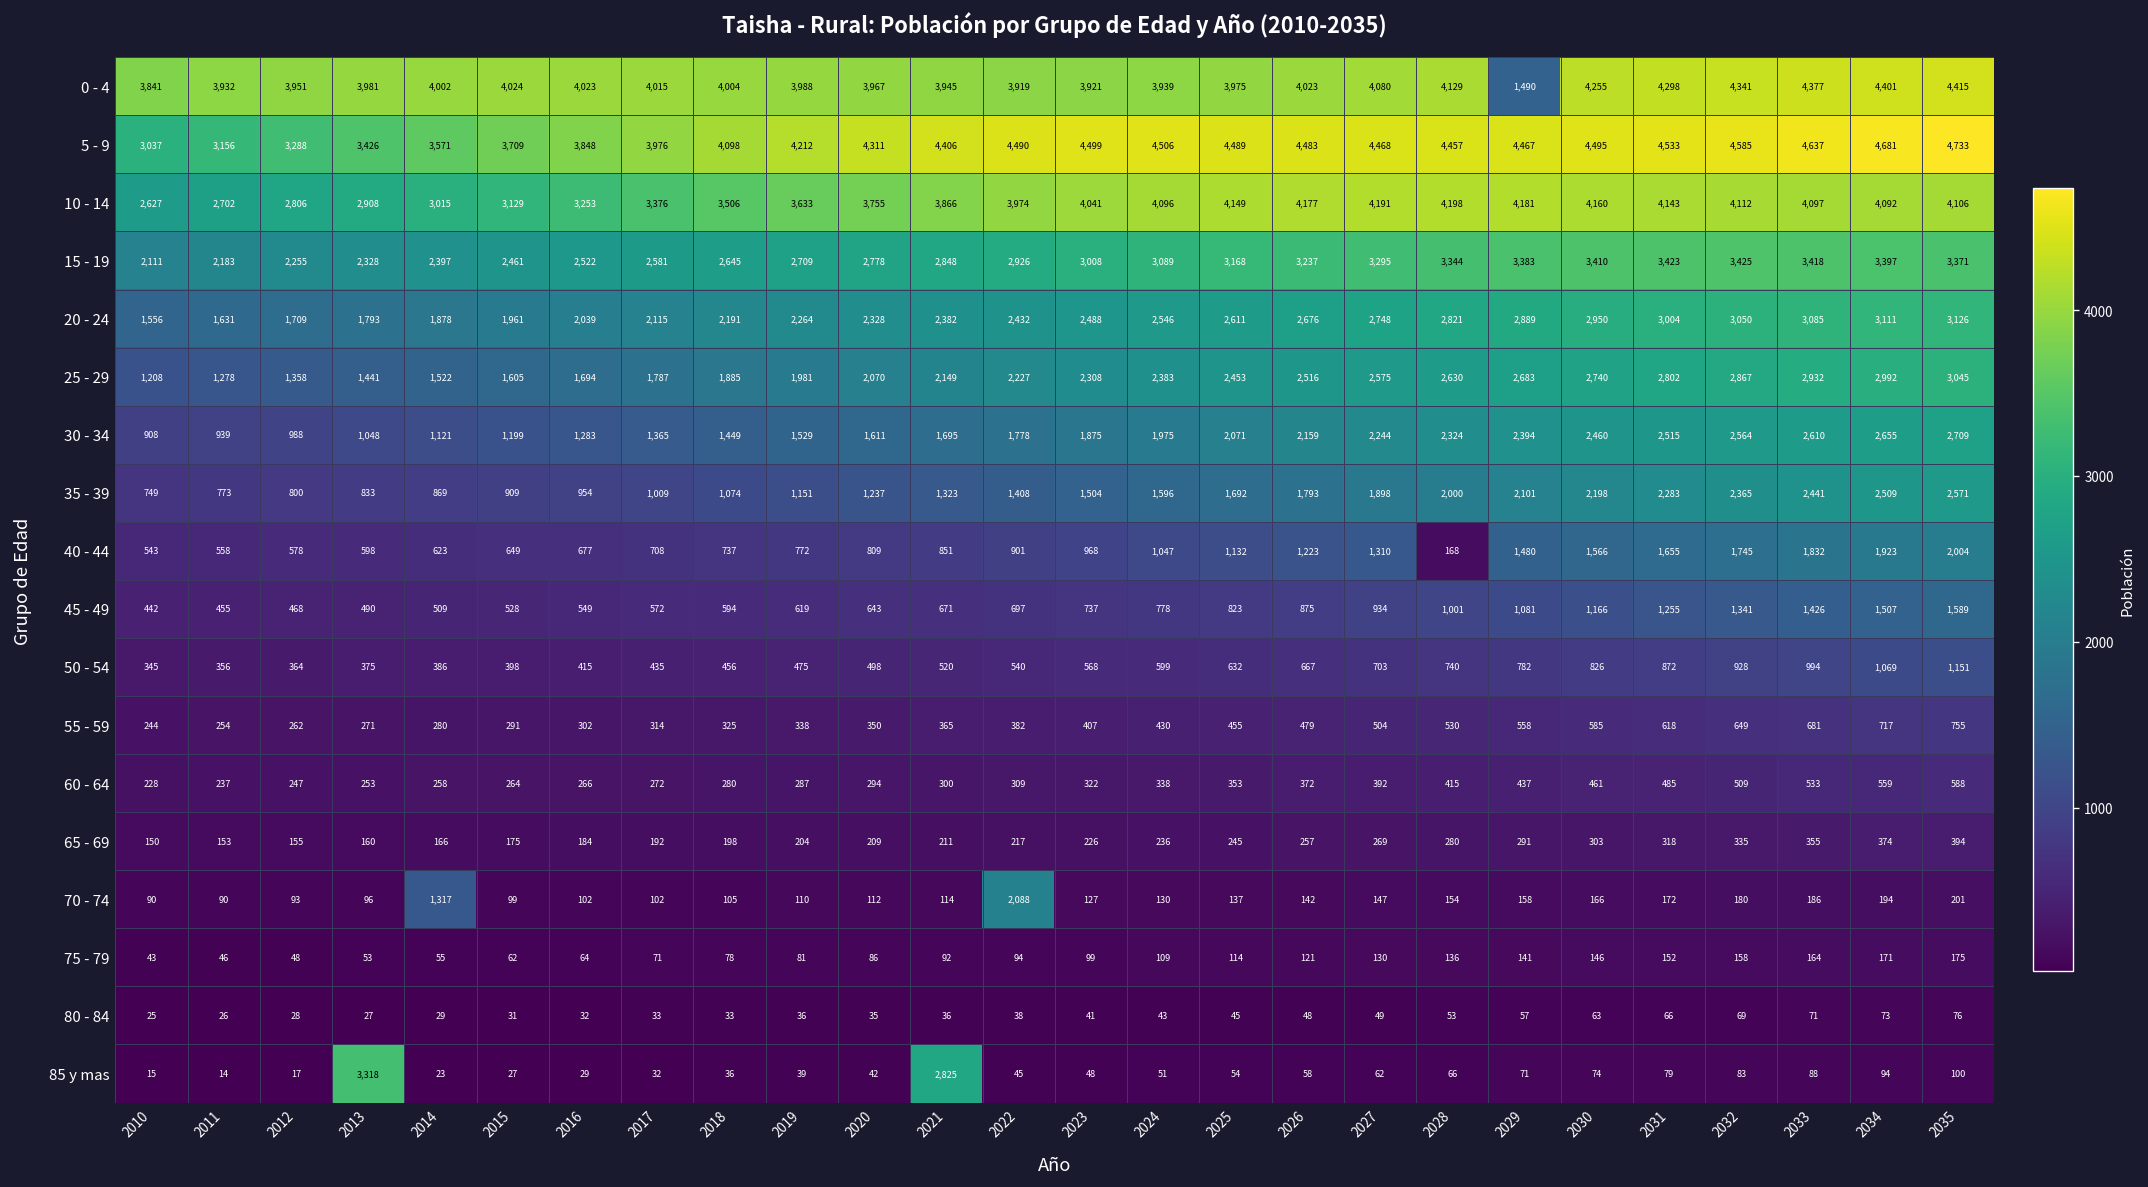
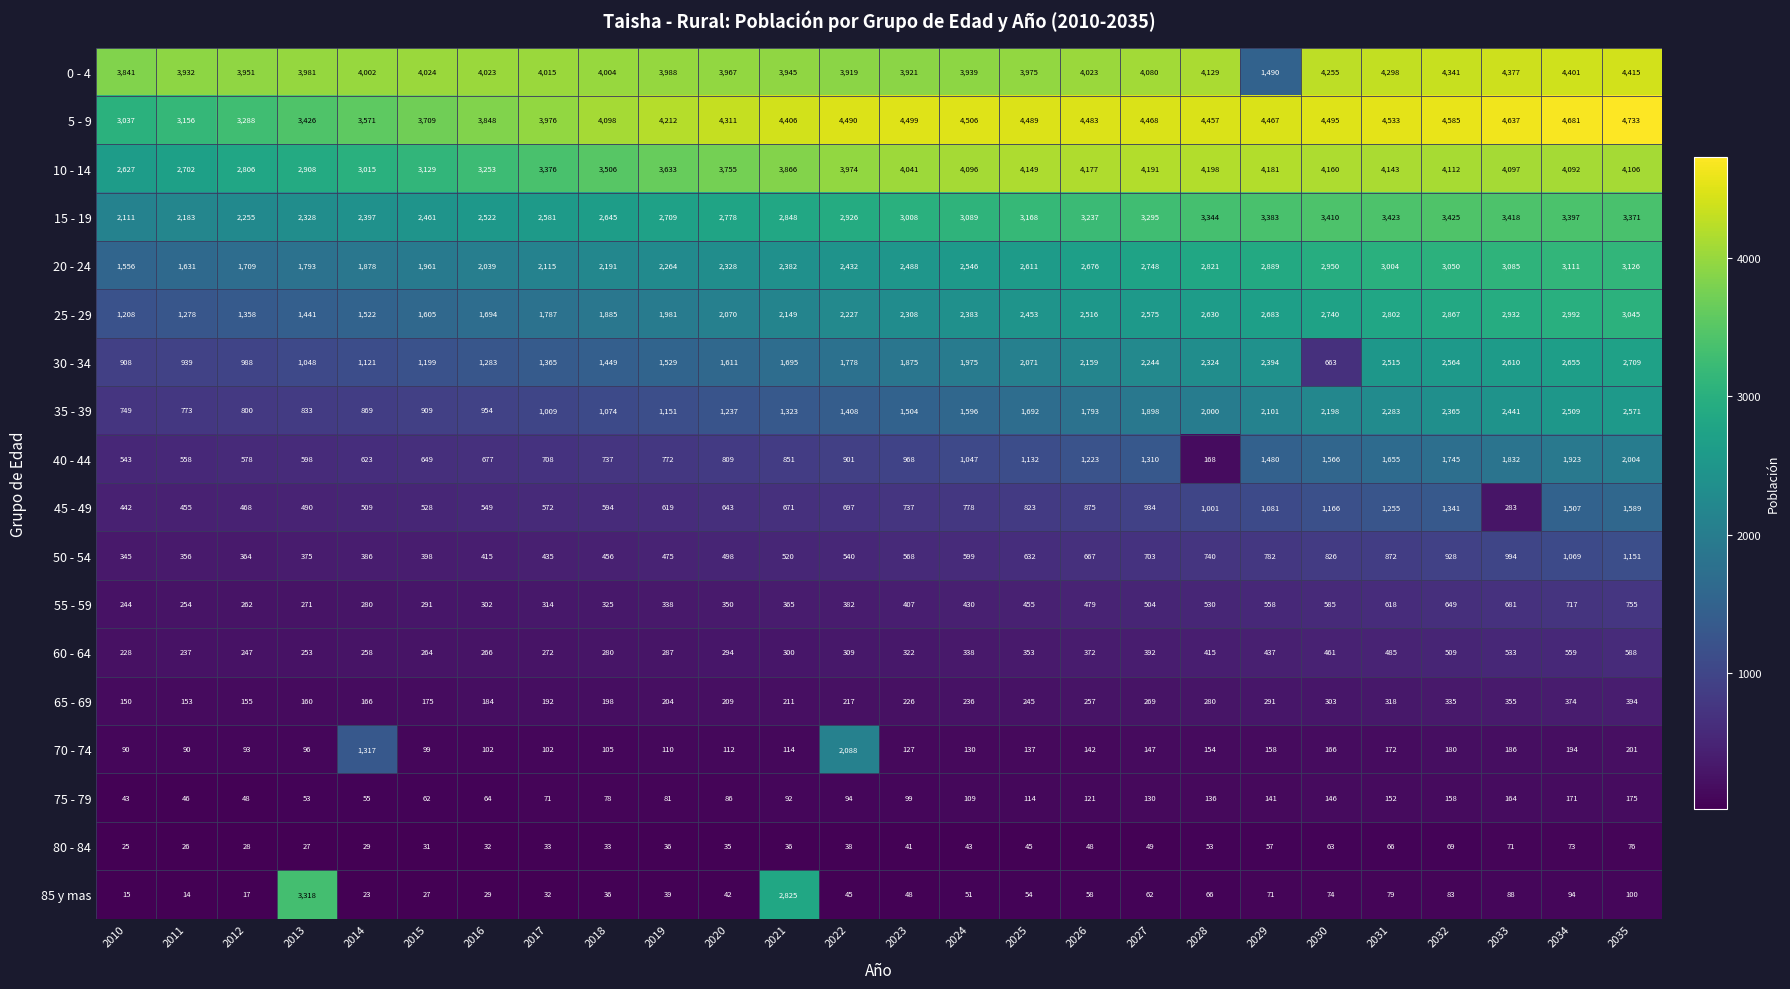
  {
    "30 - 34": {
      "2010": "908",
      "2011": "939",
      "2012": "988",
      "2013": "1,048",
      "2014": "1,121",
      "2015": "1,199",
      "2016": "1,283",
      "2017": "1,365",
      "2018": "1,449",
      "2019": "1,529",
      "2020": "1,611",
      "2021": "1,695",
      "2022": "1,778",
      "2023": "1,875",
      "2024": "1,975",
      "2025": "2,071",
      "2026": "2,159",
      "2027": "2,244",
      "2028": "2,324",
      "2029": "2,394",
-     "2030": "2,460",
+     "2030": "663",
      "2031": "2,515",
      "2032": "2,564",
      "2033": "2,610",
      "2034": "2,655",
      "2035": "2,709"
    },
    "45 - 49": {
      "2010": "442",
      "2011": "455",
      "2012": "468",
      "2013": "490",
      "2014": "509",
      "2015": "528",
      "2016": "549",
      "2017": "572",
      "2018": "594",
      "2019": "619",
      "2020": "643",
      "2021": "671",
      "2022": "697",
      "2023": "737",
      "2024": "778",
      "2025": "823",
      "2026": "875",
      "2027": "934",
      "2028": "1,001",
      "2029": "1,081",
      "2030": "1,166",
      "2031": "1,255",
      "2032": "1,341",
-     "2033": "1,426",
+     "2033": "283",
      "2034": "1,507",
      "2035": "1,589"
    }
  }
